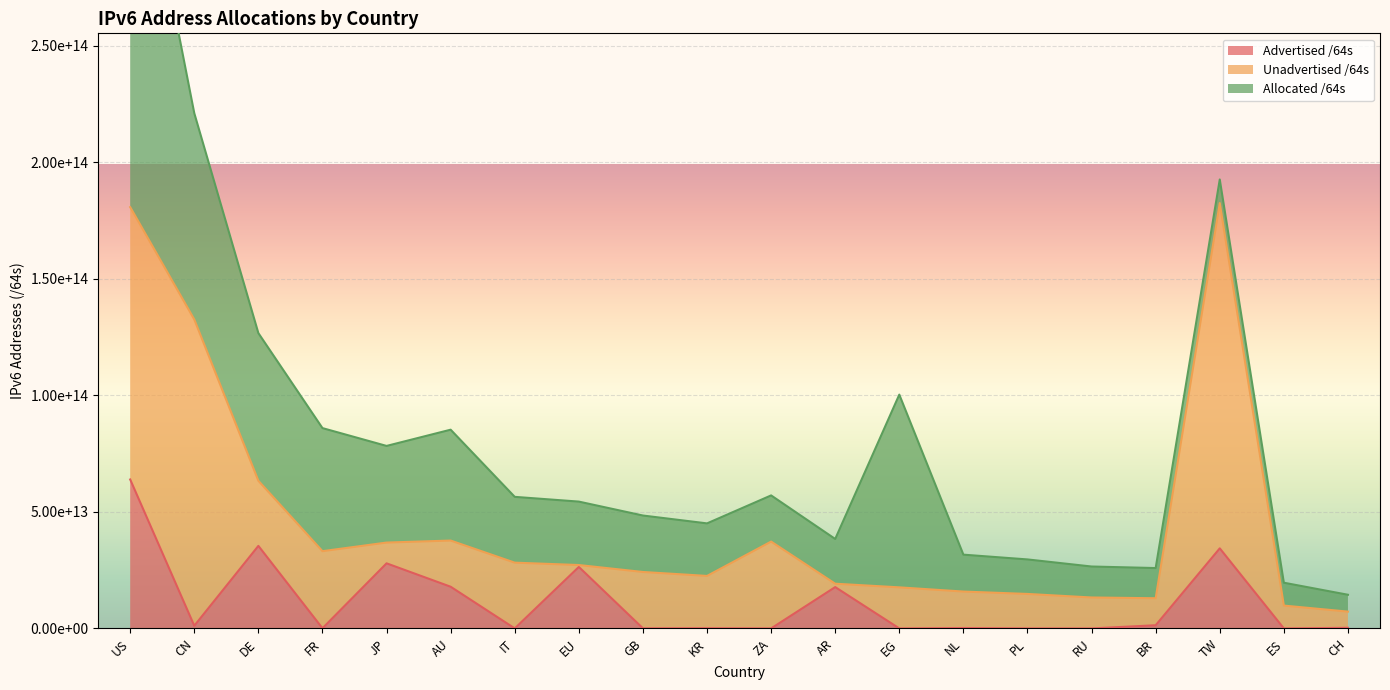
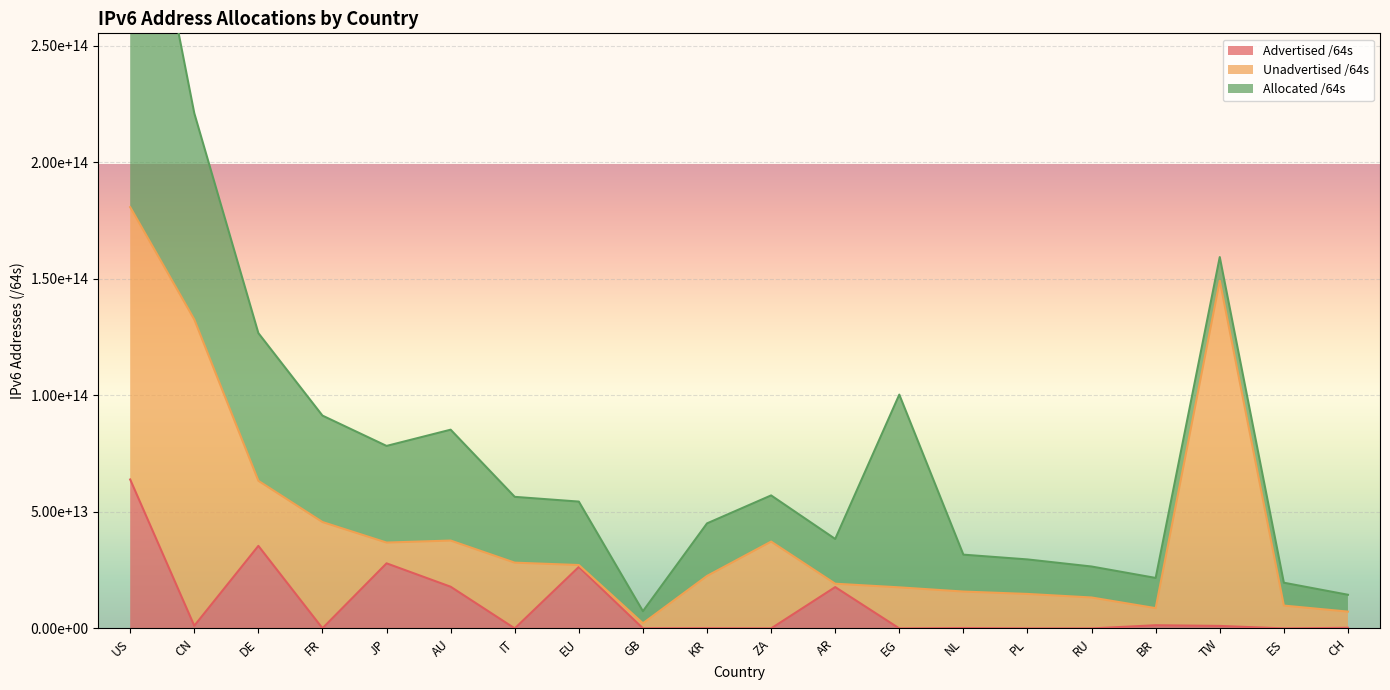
  {
    "Advertised /64s": {
      "US": 64000000000000,
      "CN": 1000000000000,
      "DE": 35000000000000,
      "FR": 0,
      "JP": 28000000000000,
      "AU": 18000000000000,
      "IT": 0,
      "GB": 0,
      "KR": 0,
      "ZA": 0,
      "AR": 18000000000000,
      "EG": 0,
      "NL": 0,
      "PL": 0,
      "RU": 0,
      "BR": 1000000000000,
-     "TW": 34000000000000,
+     "TW": 1000000000000,
      "ES": 0,
      "CH": 0
    },
    "Unadvertised /64s": {
      "US": 117000000000000,
      "CN": 131000000000000,
      "DE": 28000000000000,
-     "FR": 33000000000000,
+     "FR": 46000000000000,
      "JP": 9000000000000,
      "AU": 20000000000000,
      "IT": 28000000000000,
-     "GB": 24000000000000,
+     "GB": 2000000000000,
      "KR": 22000000000000,
      "ZA": 37000000000000,
      "AR": 1000000000000,
      "EG": 18000000000000,
      "NL": 16000000000000,
      "PL": 15000000000000,
      "RU": 13000000000000,
-     "BR": 12000000000000,
+     "BR": 7000000000000,
      "TW": 148000000000000,
      "ES": 10000000000000,
      "CH": 7000000000000
    },
    "Allocated /64s": {
      "CN": 89000000000000,
      "DE": 63000000000000,
-     "FR": 53000000000000,
+     "FR": 46000000000000,
      "JP": 41000000000000,
      "AU": 48000000000000,
      "IT": 28000000000000,
      "EU": 27000000000000,
-     "GB": 24000000000000,
+     "GB": 5000000000000,
      "KR": 23000000000000,
      "ZA": 20000000000000,
      "AR": 19000000000000,
      "EG": 83000000000000,
      "NL": 16000000000000,
      "PL": 15000000000000,
      "RU": 13000000000000,
      "BR": 13000000000000,
      "TW": 10000000000000,
      "ES": 10000000000000,
      "CH": 7000000000000
    }
  }
